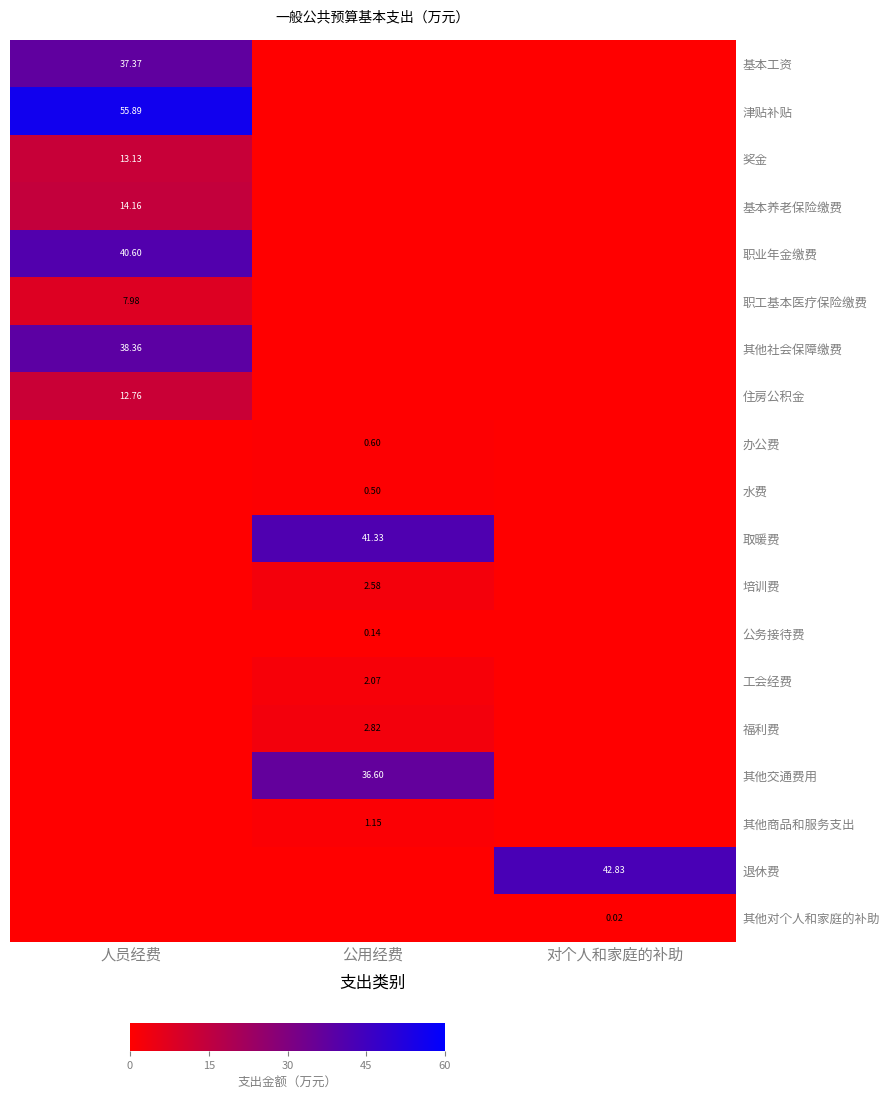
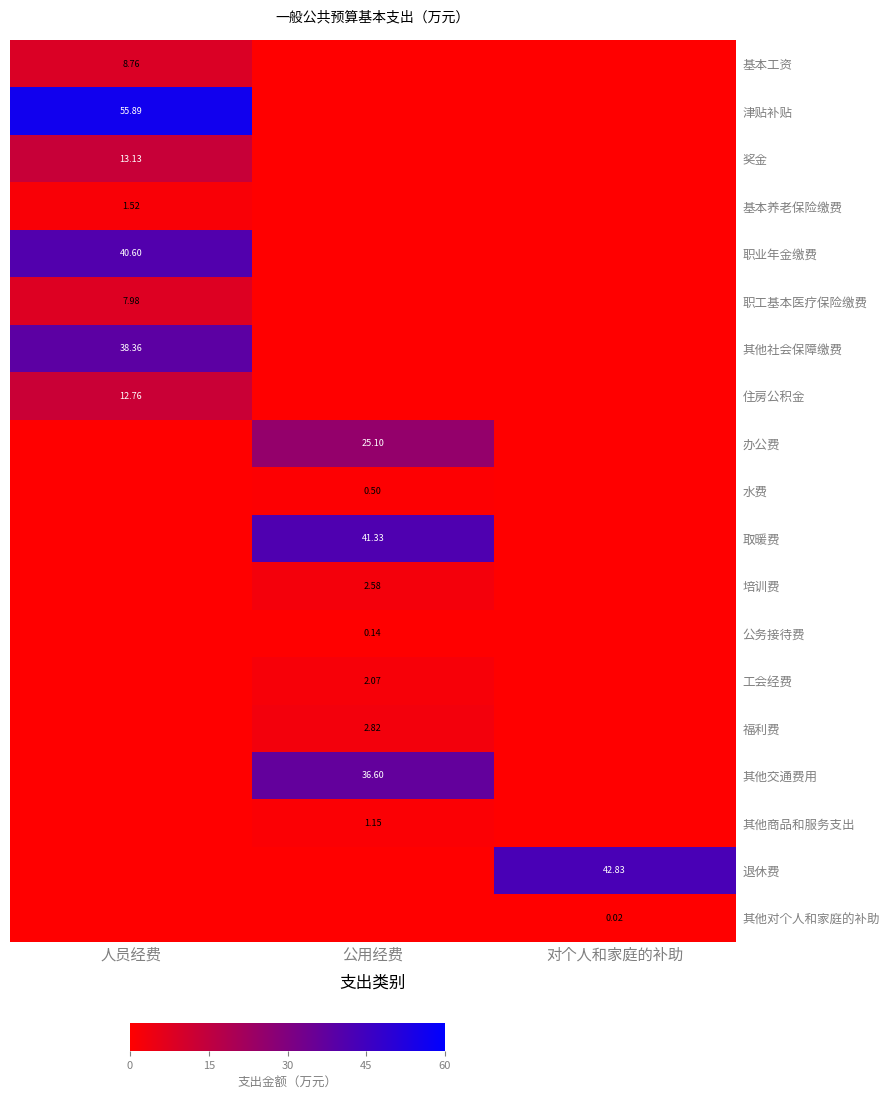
  {
    "基本工资": {
-     "人员经费": 37.37
+     "人员经费": 8.76
    },
    "津贴补贴": {
      "人员经费": 55.89
    },
    "奖金": {
      "人员经费": 13.13
    },
    "基本养老保险缴费": {
-     "人员经费": 14.16
+     "人员经费": 1.52
    },
    "职业年金缴费": {
      "人员经费": 40.60
    },
    "职工基本医疗保险缴费": {
      "人员经费": 7.98
    },
    "其他社会保障缴费": {
      "人员经费": 38.36
    },
    "住房公积金": {
      "人员经费": 12.76
    },
    "办公费": {
-     "公用经费": 0.60
+     "公用经费": 25.10
    },
    "水费": {
      "公用经费": 0.50
    },
    "取暖费": {
      "公用经费": 41.33
    },
    "培训费": {
      "公用经费": 2.58
    },
    "公务接待费": {
      "公用经费": 0.14
    },
    "工会经费": {
      "公用经费": 2.07
    },
    "福利费": {
      "公用经费": 2.82
    },
    "其他交通费用": {
      "公用经费": 36.60
    },
    "其他商品和服务支出": {
      "公用经费": 1.15
    },
    "退休费": {
      "对个人和家庭的补助": 42.83
    },
    "其他对个人和家庭的补助": {
      "对个人和家庭的补助": 0.02
    }
  }
